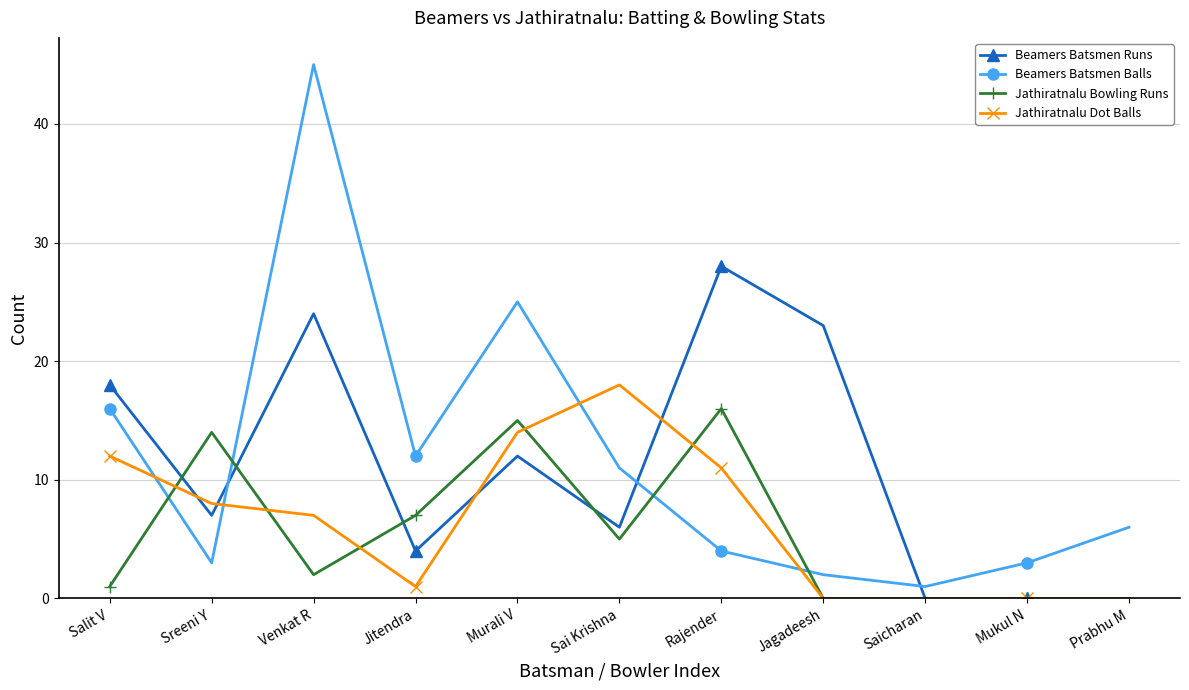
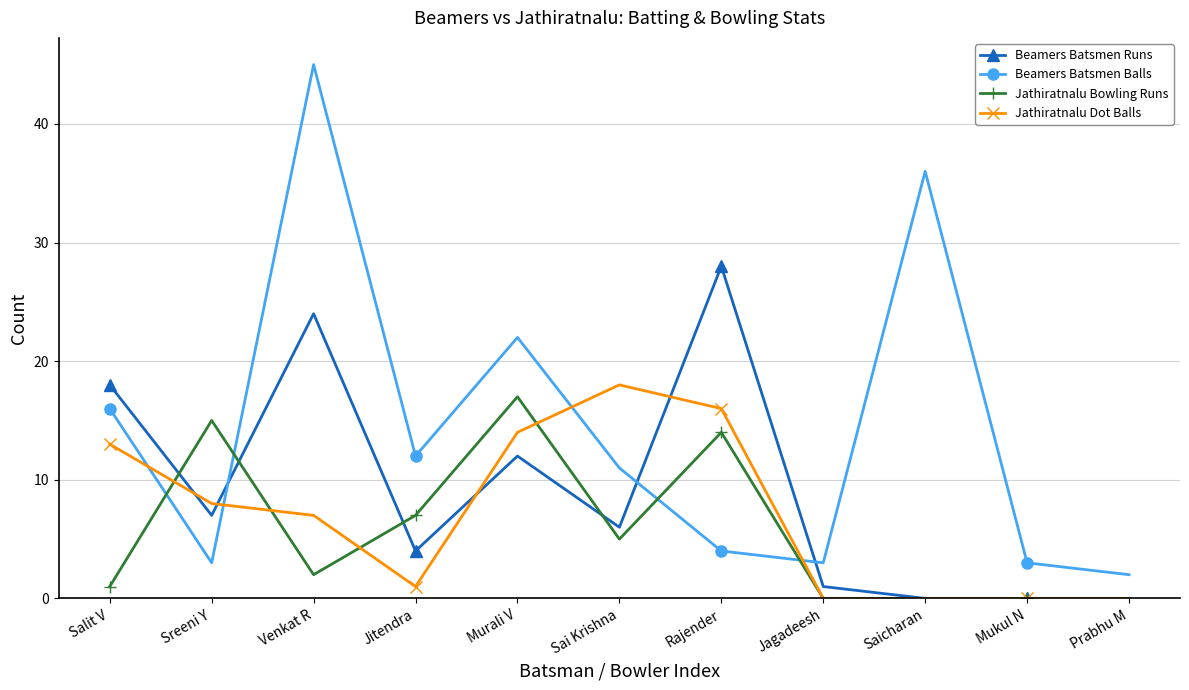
  {
    "Beamers Batsmen Runs": {
      "Salit V": 18,
      "Sreeni Y": 7,
      "Venkat R": 24,
      "Jitendra": 4,
      "Murali V": 12,
      "Sai Krishna": 6,
      "Rajender": 28,
-     "Jagadeesh": 23
+     "Jagadeesh": 1
    },
    "Beamers Batsmen Balls": {
      "Salit V": 16,
      "Sreeni Y": 3,
      "Venkat R": 45,
      "Jitendra": 12,
-     "Murali V": 25,
+     "Murali V": 22,
      "Sai Krishna": 11,
      "Rajender": 4,
-     "Jagadeesh": 2,
-     "Saicharan": 1,
+     "Jagadeesh": 3,
+     "Saicharan": 36,
      "Mukul N": 3,
-     "Prabhu M": 6
+     "Prabhu M": 2
    },
    "Jathiratnalu Bowling Runs": {
      "Salit V": 1,
-     "Sreeni Y": 14,
+     "Sreeni Y": 15,
      "Venkat R": 2,
      "Jitendra": 7,
-     "Murali V": 15,
+     "Murali V": 17,
      "Sai Krishna": 5,
-     "Rajender": 16
+     "Rajender": 14
    },
    "Jathiratnalu Dot Balls": {
-     "Salit V": 12,
+     "Salit V": 13,
      "Sreeni Y": 8,
      "Venkat R": 7,
      "Jitendra": 1,
      "Murali V": 14,
      "Sai Krishna": 18,
-     "Rajender": 11
+     "Rajender": 16
    }
  }
